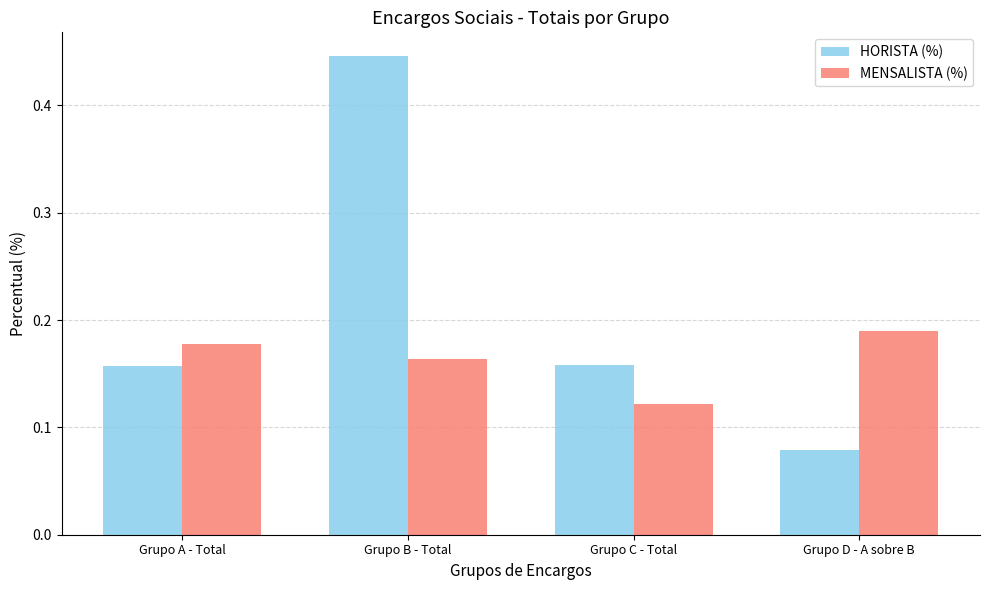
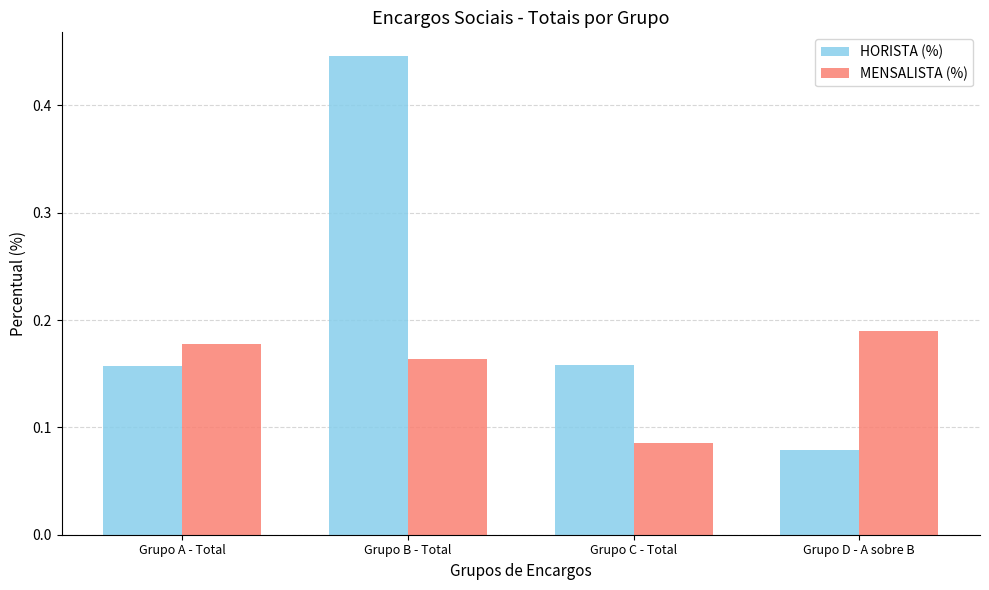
  {
    "HORISTA (%)": {
      "Grupo A - Total": 0.157,
      "Grupo B - Total": 0.446,
      "Grupo C - Total": 0.158,
      "Grupo D - A sobre B": 0.079
    },
    "MENSALISTA (%)": {
      "Grupo A - Total": 0.178,
      "Grupo B - Total": 0.164,
-     "Grupo C - Total": 0.122,
+     "Grupo C - Total": 0.085,
      "Grupo D - A sobre B": 0.189
    }
  }
